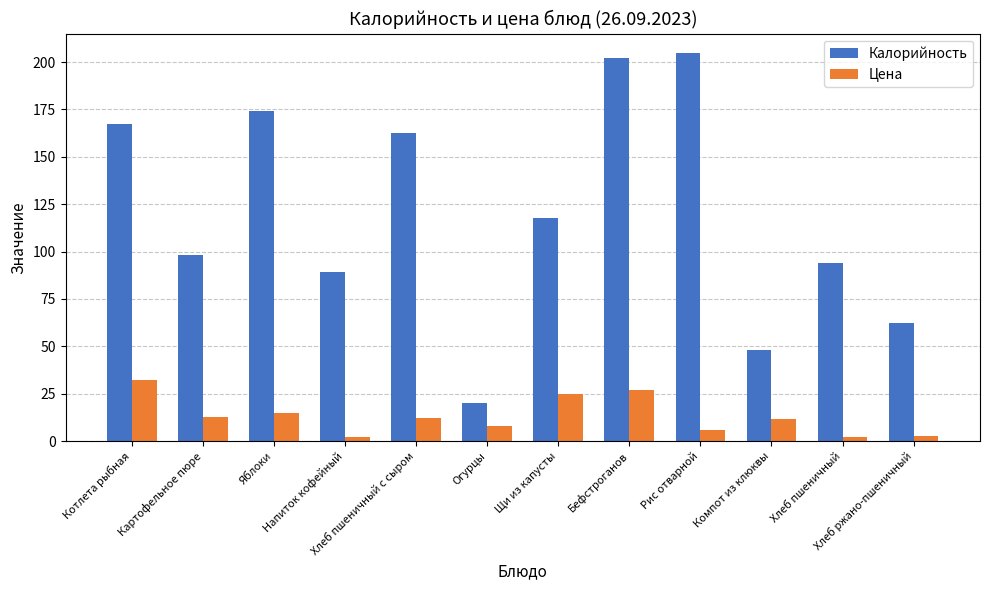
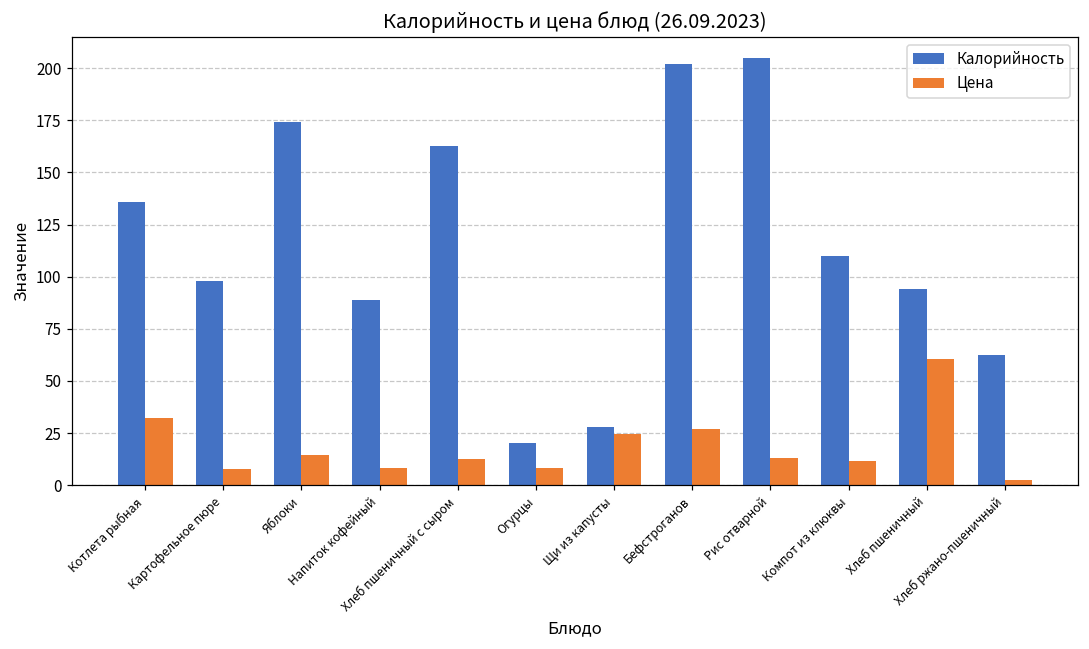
  {
    "Калорийность": {
-     "Котлета рыбная": 167,
+     "Котлета рыбная": 136,
      "Картофельное пюре": 98,
      "Яблоки": 174,
      "Напиток кофейный": 89,
      "Хлеб пшеничный с сыром": 163,
      "Огурцы": 20,
-     "Щи из капусты": 118,
+     "Щи из капусты": 28,
      "Бефстроганов": 202,
      "Рис отварной": 205,
-     "Компот из клюквы": 48,
+     "Компот из клюквы": 110,
      "Хлеб пшеничный": 94,
      "Хлеб ржано-пшеничный": 63
    },
    "Цена": {
      "Котлета рыбная": 32,
-     "Картофельное пюре": 13,
+     "Картофельное пюре": 8,
      "Яблоки": 15,
-     "Напиток кофейный": 2,
+     "Напиток кофейный": 8,
      "Хлеб пшеничный с сыром": 12,
      "Огурцы": 8,
      "Щи из капусты": 25,
      "Бефстроганов": 27,
-     "Рис отварной": 6,
+     "Рис отварной": 13,
      "Компот из клюквы": 11,
-     "Хлеб пшеничный": 2,
+     "Хлеб пшеничный": 61,
      "Хлеб ржано-пшеничный": 2
    }
  }
